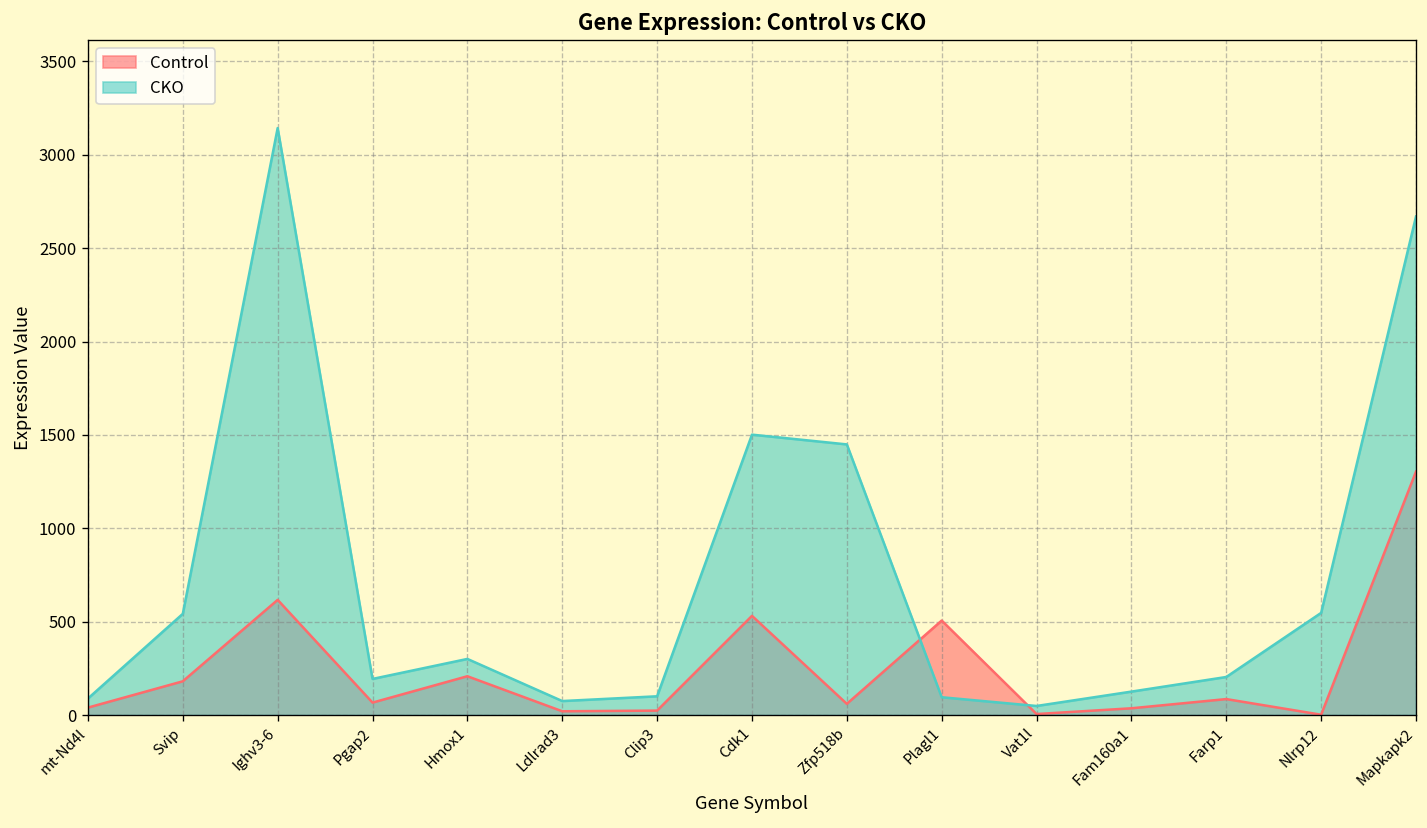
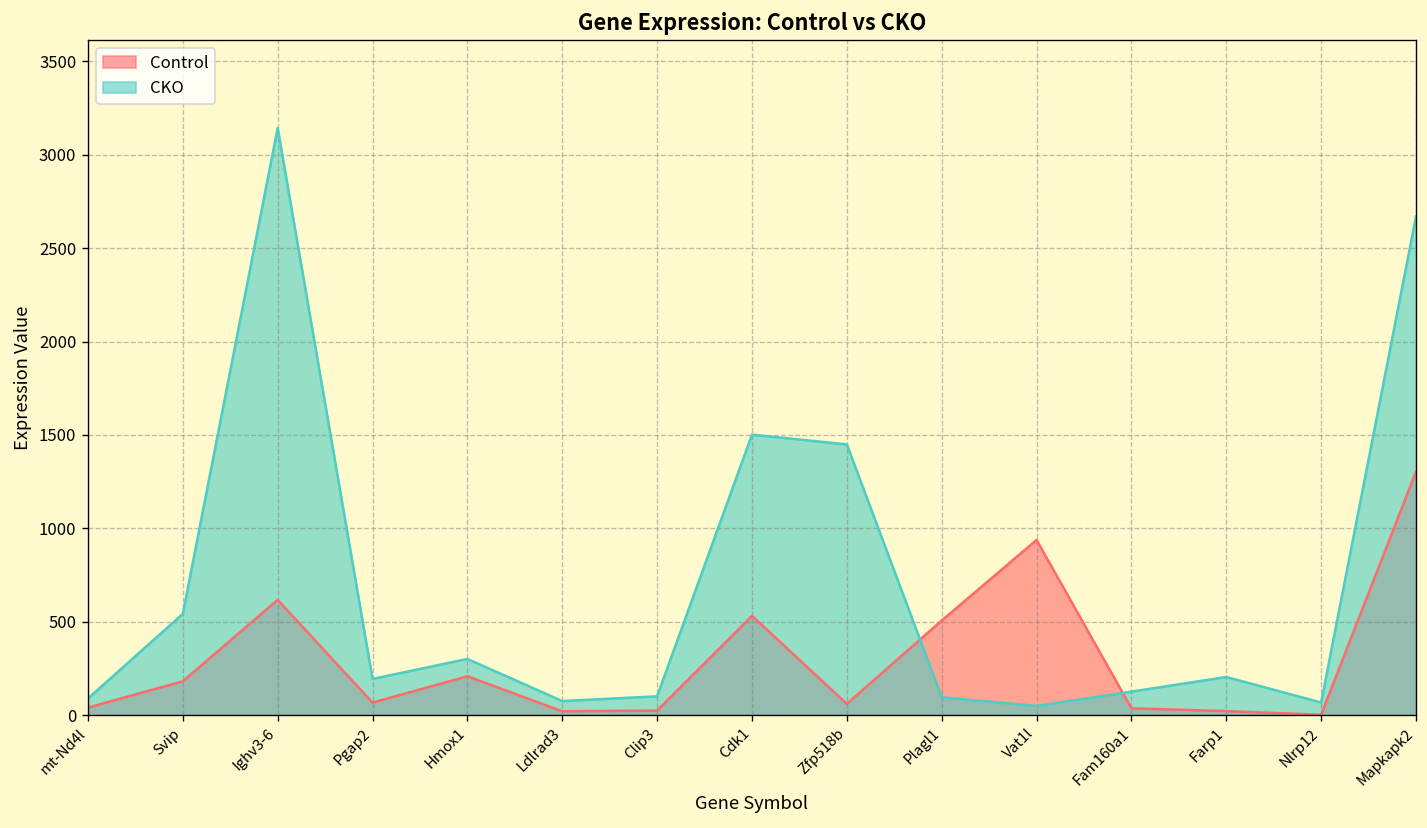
  {
    "Control": {
      "mt-Nd4l": 40,
      "Svip": 180,
      "Ighv3-6": 620,
      "Pgap2": 70,
      "Hmox1": 210,
      "Ldlrad3": 20,
      "Clip3": 20,
      "Cdk1": 530,
      "Zfp518b": 60,
      "Plagl1": 510,
-     "Vat1l": 10,
+     "Vat1l": 940,
      "Fam160a1": 40,
-     "Farp1": 90,
+     "Farp1": 20,
      "Nlrp12": 0,
      "Mapkapk2": 1300
    },
    "CKO": {
      "mt-Nd4l": 90,
      "Svip": 540,
      "Ighv3-6": 3140,
      "Pgap2": 190,
      "Hmox1": 300,
      "Ldlrad3": 70,
      "Clip3": 100,
      "Cdk1": 1500,
      "Zfp518b": 1450,
      "Plagl1": 100,
      "Vat1l": 50,
      "Fam160a1": 130,
      "Farp1": 200,
-     "Nlrp12": 550,
+     "Nlrp12": 70,
      "Mapkapk2": 2670
    }
  }
